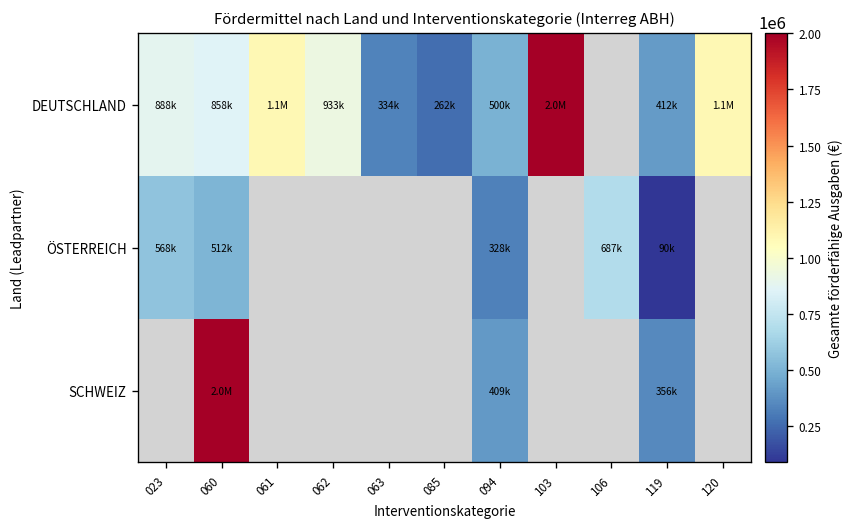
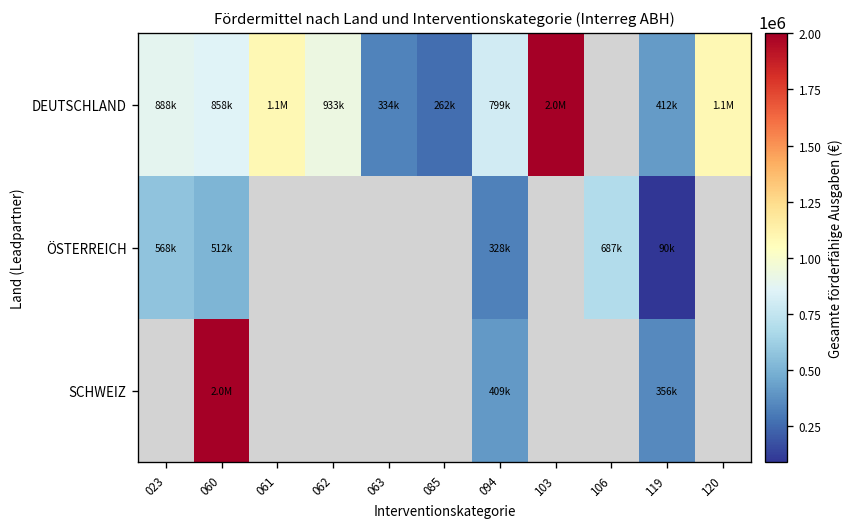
  {
    "DEUTSCHLAND": {
      "023": "888k",
      "060": "858k",
      "061": "1.1M",
      "062": "933k",
      "063": "334k",
      "085": "262k",
-     "094": "500k",
+     "094": "799k",
      "103": "2.0M",
      "119": "412k",
      "120": "1.1M"
    },
    "ÖSTERREICH": {
      "023": "568k",
      "060": "512k",
      "094": "328k",
      "106": "687k",
      "119": "90k"
    },
    "SCHWEIZ": {
      "060": "2.0M",
      "094": "409k",
      "119": "356k"
    }
  }
